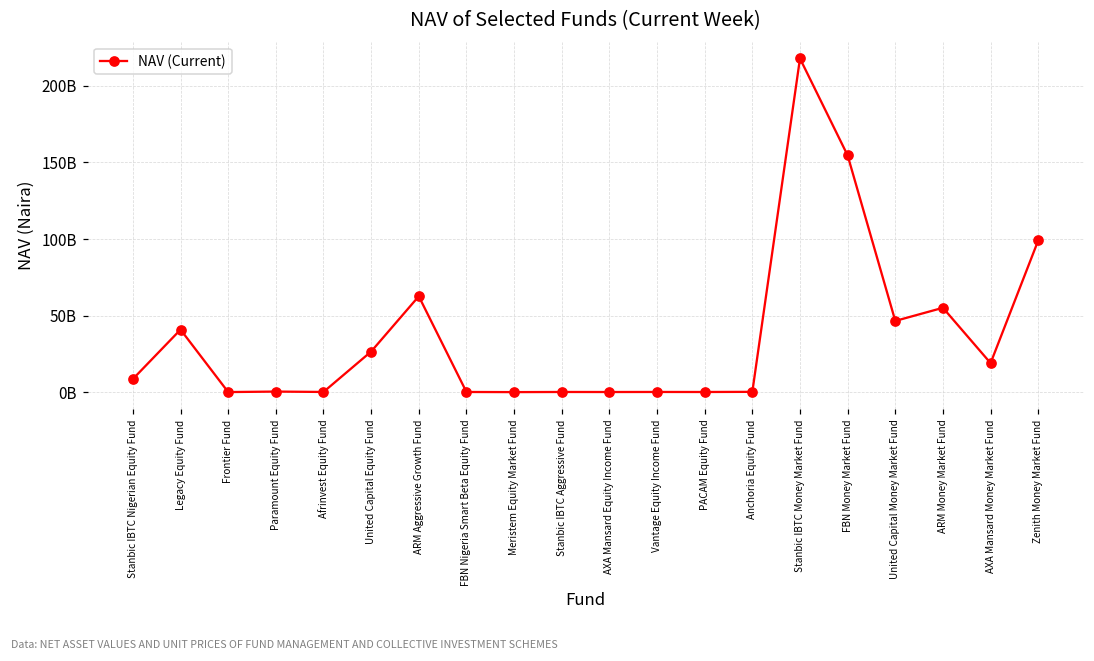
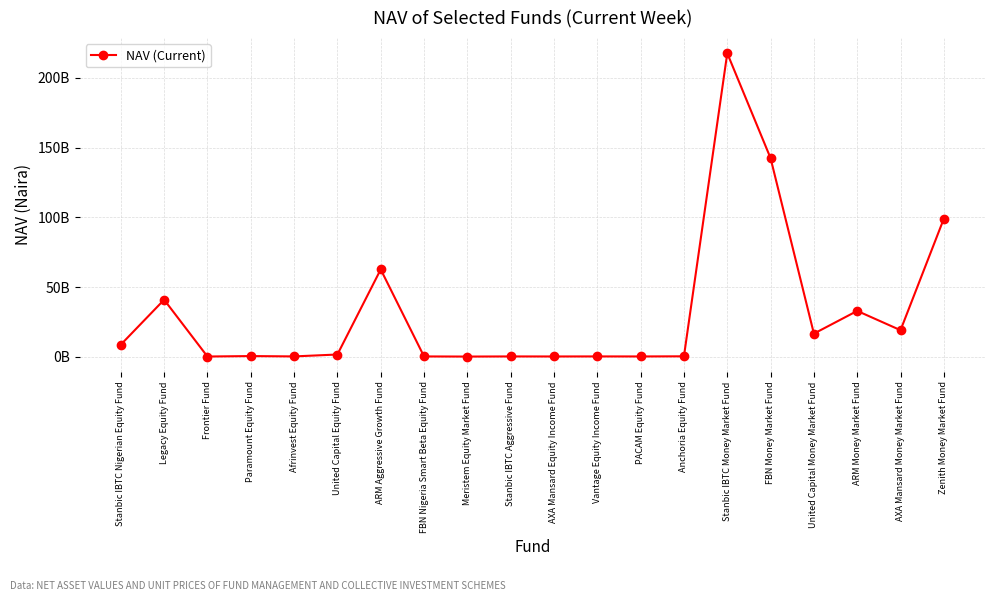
  {
    "Stanbic IBTC Nigerian Equity Fund": 9000000000,
    "Legacy Equity Fund": 41000000000,
    "Frontier Fund": 0,
    "Paramount Equity Fund": 1000000000,
    "Afrinvest Equity Fund": 0,
-   "United Capital Equity Fund": 27000000000,
+   "United Capital Equity Fund": 2000000000,
    "ARM Aggressive Growth Fund": 63000000000,
    "FBN Nigeria Smart Beta Equity Fund": 0,
    "Meristem Equity Market Fund": 0,
    "Stanbic IBTC Aggressive Fund": 0,
    "AXA Mansard Equity Income Fund": 0,
    "Vantage Equity Income Fund": 0,
    "PACAM Equity Fund": 0,
    "Anchoria Equity Fund": 0,
    "Stanbic IBTC Money Market Fund": 218000000000,
-   "FBN Money Market Fund": 155000000000,
-   "United Capital Money Market Fund": 47000000000,
-   "ARM Money Market Fund": 55000000000,
+   "FBN Money Market Fund": 142000000000,
+   "United Capital Money Market Fund": 17000000000,
+   "ARM Money Market Fund": 33000000000,
    "AXA Mansard Money Market Fund": 19000000000,
    "Zenith Money Market Fund": 99000000000
  }
